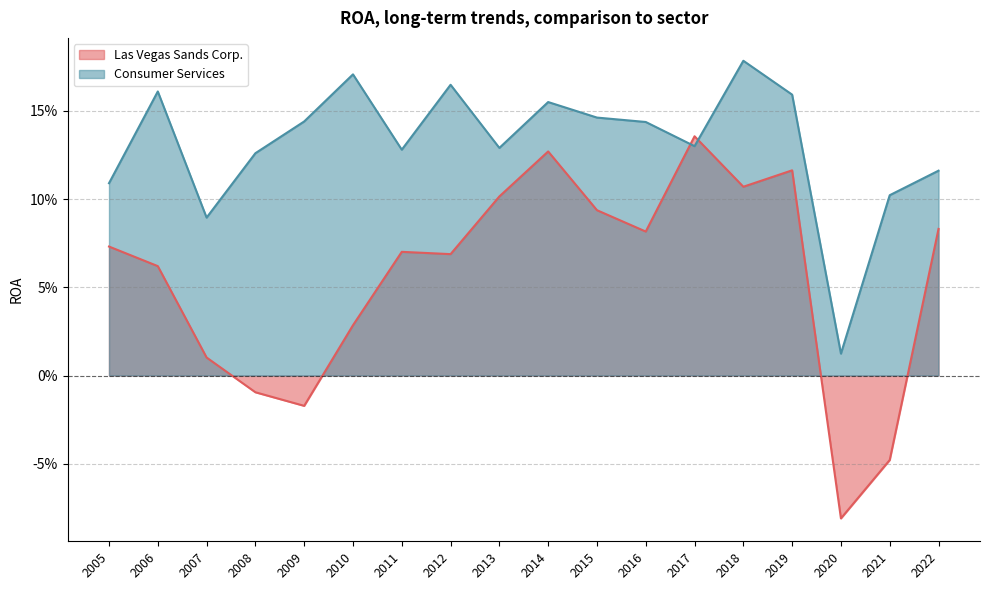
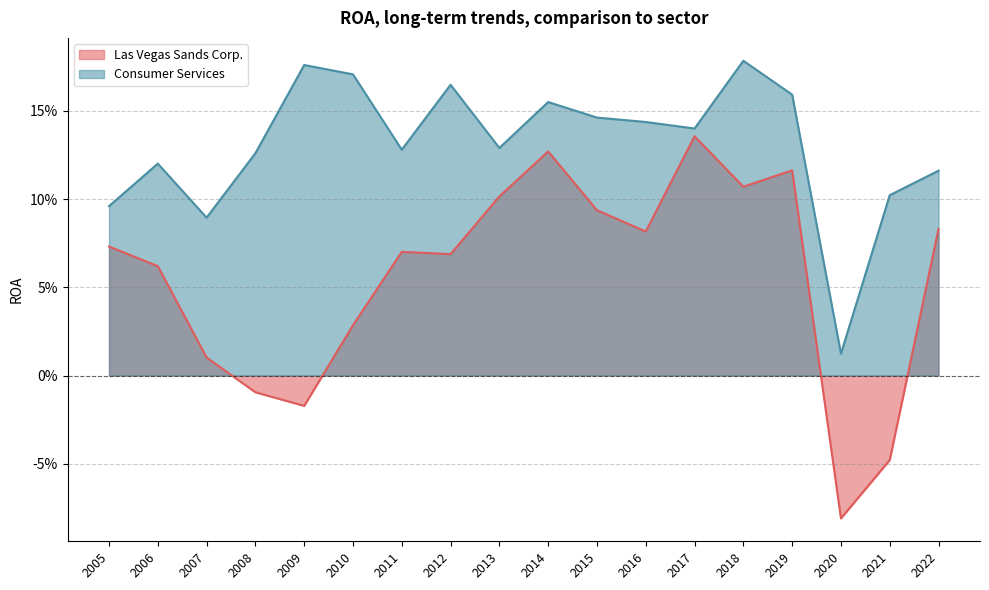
  {
    "Consumer Services": {
-     "2005": "10.9%",
-     "2006": "16.1%",
+     "2005": "9.6%",
+     "2006": "12.0%",
      "2007": "9.0%",
      "2008": "12.6%",
-     "2009": "14.4%",
+     "2009": "17.6%",
      "2010": "17.1%",
      "2011": "12.8%",
      "2012": "16.5%",
      "2013": "12.9%",
      "2014": "15.5%",
      "2015": "14.6%",
      "2016": "14.4%",
-     "2017": "13.0%",
+     "2017": "14.0%",
      "2018": "17.8%",
      "2019": "15.9%",
      "2020": "1.2%",
      "2021": "10.2%",
      "2022": "11.6%"
    }
  }
